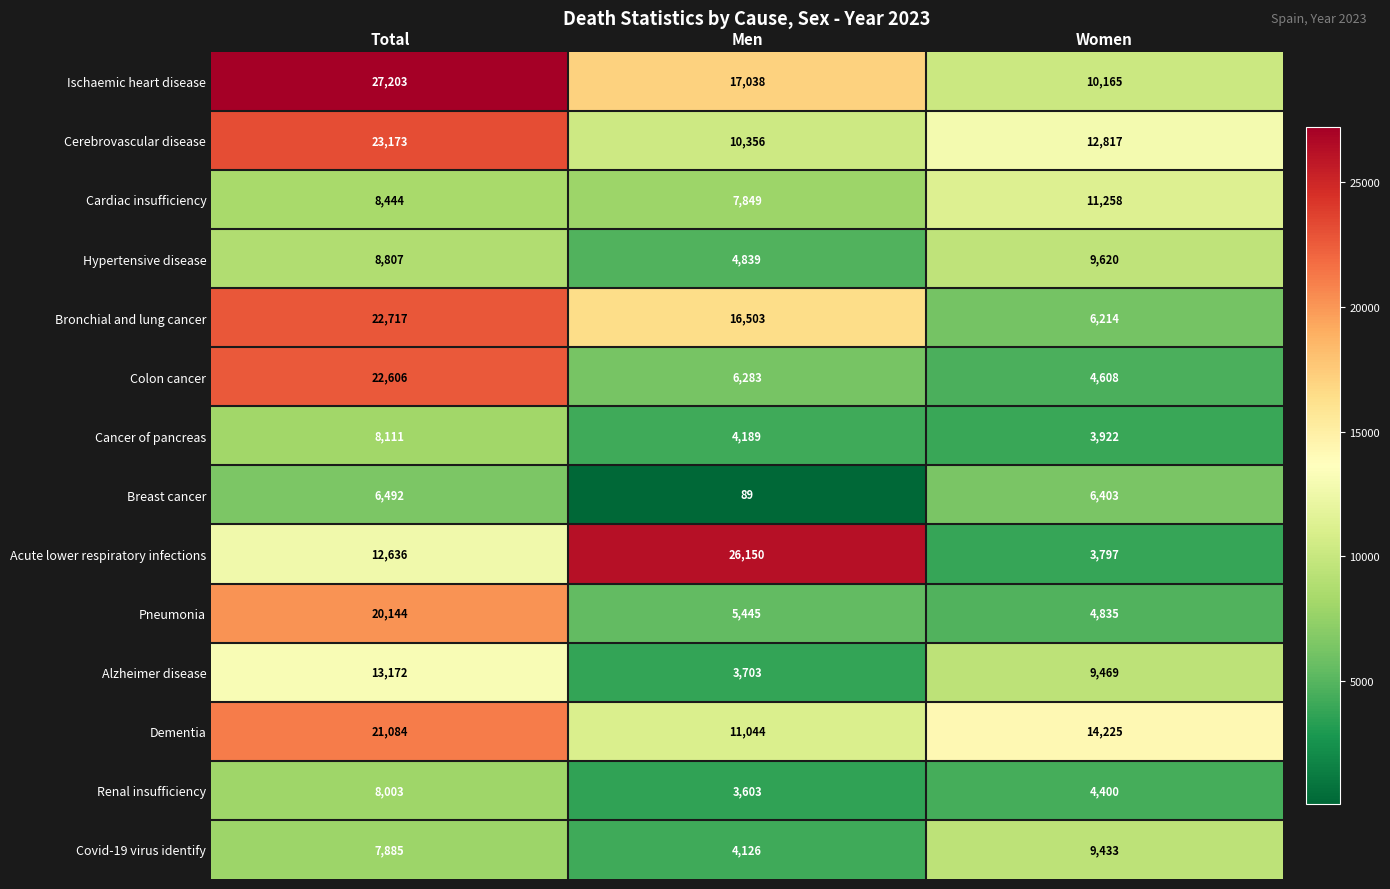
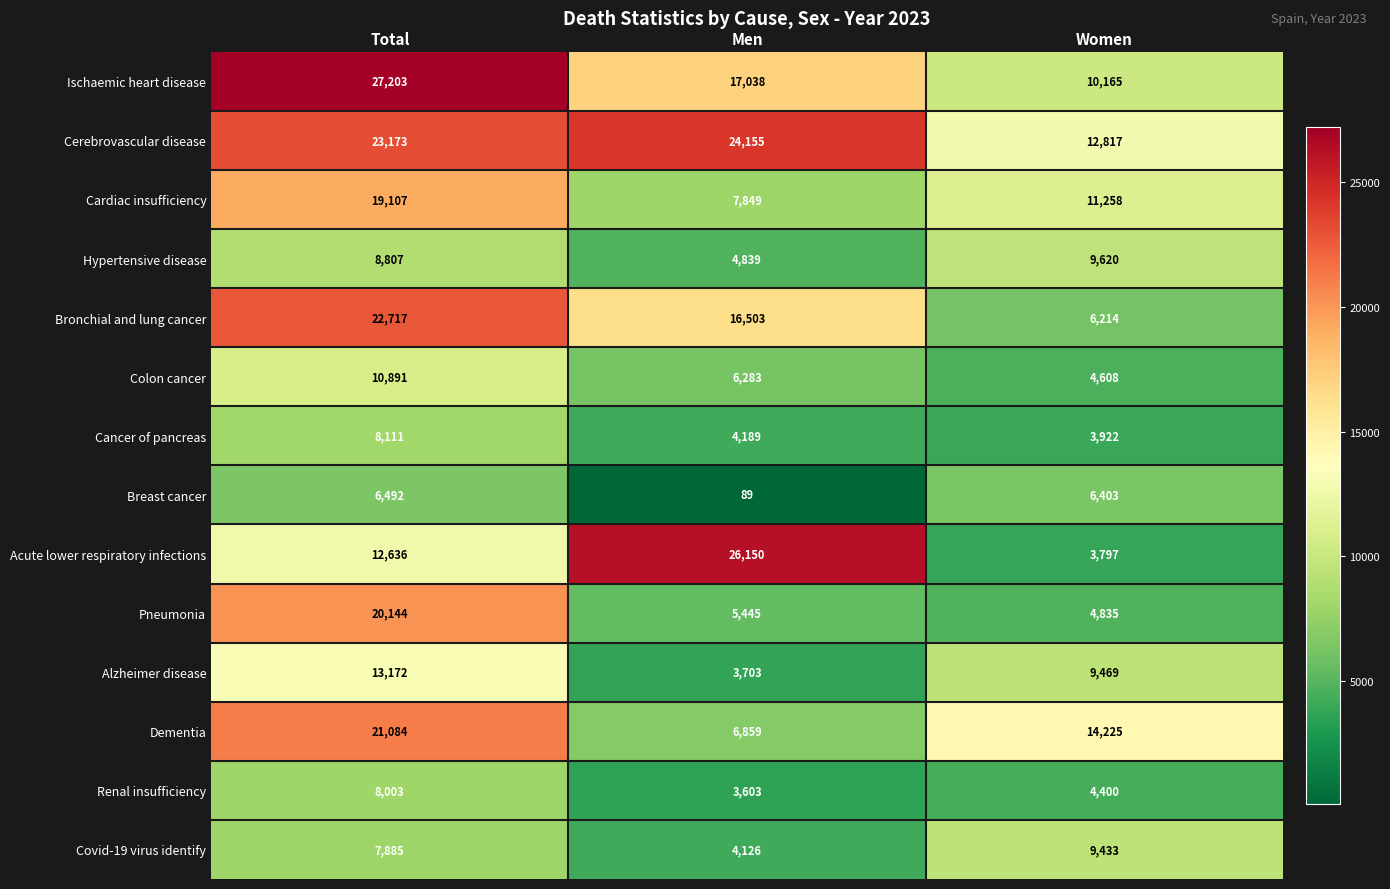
  {
    "Ischaemic heart disease": {
      "Total": "27,203",
      "Men": "17,038",
      "Women": "10,165"
    },
    "Cerebrovascular disease": {
      "Total": "23,173",
-     "Men": "10,356",
+     "Men": "24,155",
      "Women": "12,817"
    },
    "Cardiac insufficiency": {
-     "Total": "8,444",
+     "Total": "19,107",
      "Men": "7,849",
      "Women": "11,258"
    },
    "Hypertensive disease": {
      "Total": "8,807",
      "Men": "4,839",
      "Women": "9,620"
    },
    "Bronchial and lung cancer": {
      "Total": "22,717",
      "Men": "16,503",
      "Women": "6,214"
    },
    "Colon cancer": {
-     "Total": "22,606",
+     "Total": "10,891",
      "Men": "6,283",
      "Women": "4,608"
    },
    "Cancer of pancreas": {
      "Total": "8,111",
      "Men": "4,189",
      "Women": "3,922"
    },
    "Breast cancer": {
      "Total": "6,492",
      "Men": "89",
      "Women": "6,403"
    },
    "Acute lower respiratory infections": {
      "Total": "12,636",
      "Men": "26,150",
      "Women": "3,797"
    },
    "Pneumonia": {
      "Total": "20,144",
      "Men": "5,445",
      "Women": "4,835"
    },
    "Alzheimer disease": {
      "Total": "13,172",
      "Men": "3,703",
      "Women": "9,469"
    },
    "Dementia": {
      "Total": "21,084",
-     "Men": "11,044",
+     "Men": "6,859",
      "Women": "14,225"
    },
    "Renal insufficiency": {
      "Total": "8,003",
      "Men": "3,603",
      "Women": "4,400"
    },
    "Covid-19 virus identify": {
      "Total": "7,885",
      "Men": "4,126",
      "Women": "9,433"
    }
  }
